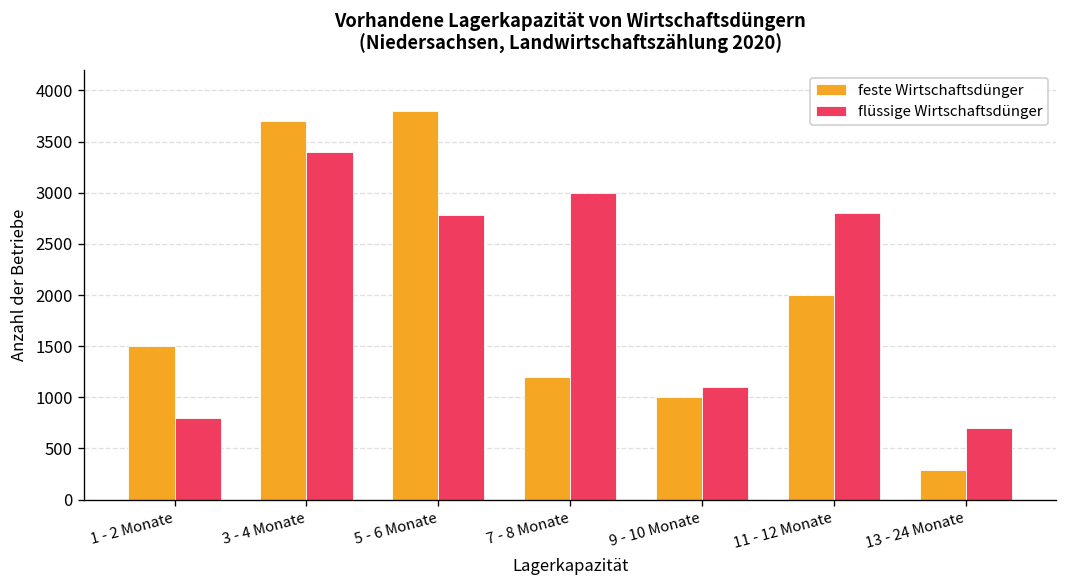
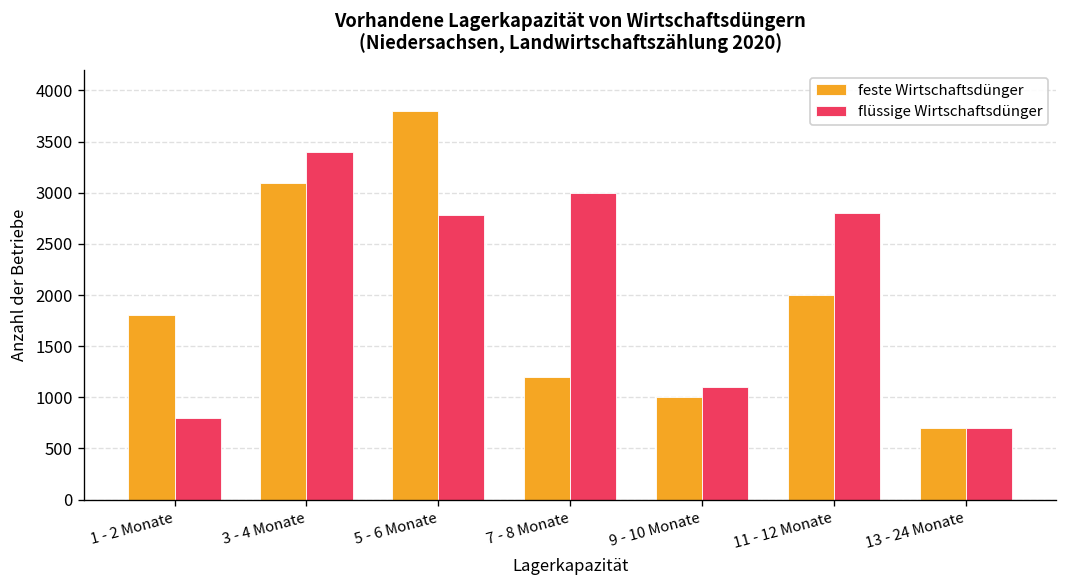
  {
    "feste Wirtschaftsdünger": {
-     "1 - 2 Monate": 1500,
-     "3 - 4 Monate": 3700,
+     "1 - 2 Monate": 1800,
+     "3 - 4 Monate": 3100,
      "5 - 6 Monate": 3800,
      "7 - 8 Monate": 1200,
      "9 - 10 Monate": 1000,
      "11 - 12 Monate": 2000,
-     "13 - 24 Monate": 300
+     "13 - 24 Monate": 700
    },
    "flüssige Wirtschaftsdünger": {
      "1 - 2 Monate": 800,
      "3 - 4 Monate": 3400,
      "5 - 6 Monate": 2800,
      "7 - 8 Monate": 3000,
      "9 - 10 Monate": 1100,
      "11 - 12 Monate": 2800,
      "13 - 24 Monate": 700
    }
  }
